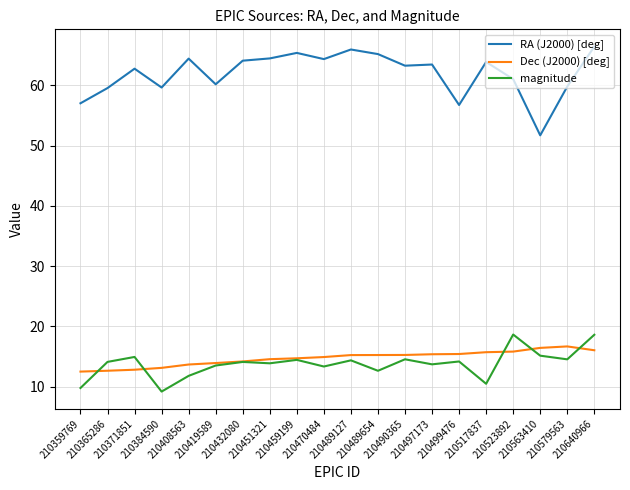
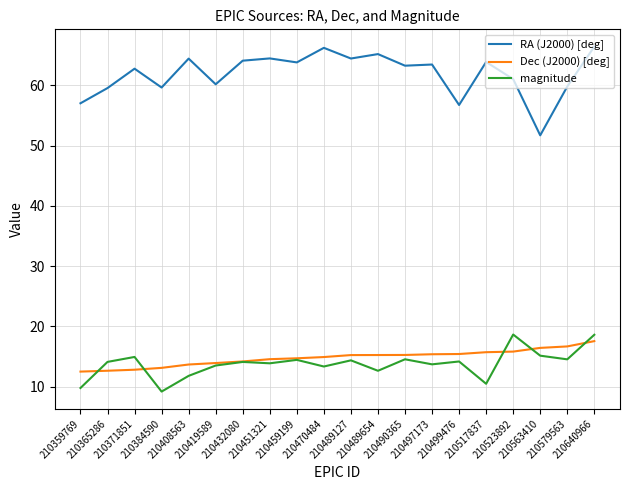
  {
    "RA (J2000) [deg]": {
      "210359769": 57,
      "210365286": 60,
      "210371851": 63,
      "210384590": 60,
      "210408563": 64,
      "210419589": 60,
      "210432080": 64,
      "210451321": 64,
-     "210459199": 65,
-     "210470484": 64,
-     "210489127": 66,
+     "210459199": 64,
+     "210470484": 66,
+     "210489127": 64,
      "210489654": 65,
      "210490365": 63,
      "210497173": 63,
      "210499476": 57,
      "210563410": 52
    },
    "Dec (J2000) [deg]": {
      "210359769": 12,
      "210365286": 13,
      "210371851": 13,
      "210384590": 13,
      "210408563": 14,
      "210451321": 15,
      "210470484": 15,
      "210489127": 15,
      "210489654": 15,
      "210490365": 15,
      "210497173": 15,
      "210499476": 15,
      "210517837": 16,
      "210523892": 16,
      "210563410": 16,
      "210579563": 17,
-     "210640966": 16
+     "210640966": 18
    },
    "magnitude": {
      "210359769": 10,
      "210365286": 14,
      "210371851": 15,
      "210384590": 9,
      "210408563": 12,
      "210451321": 14,
      "210470484": 13,
      "210489127": 14,
      "210489654": 13,
      "210490365": 15,
      "210497173": 14,
      "210499476": 14,
      "210517837": 10,
      "210523892": 19,
      "210563410": 15,
      "210579563": 15,
      "210640966": 19
    }
  }
